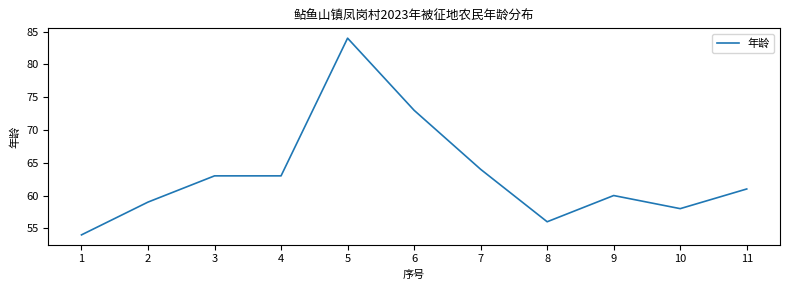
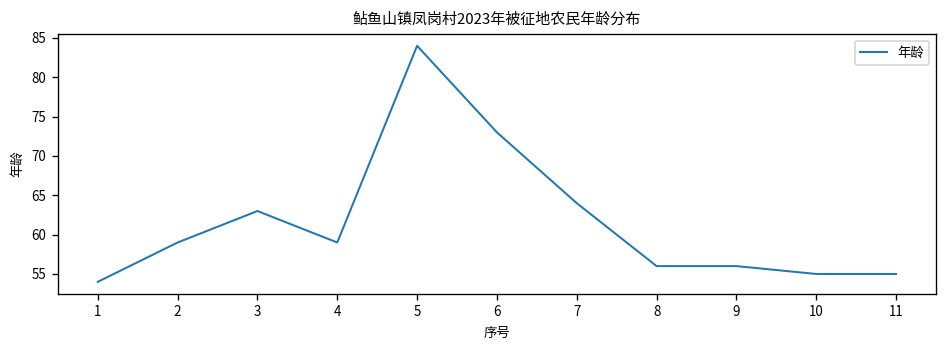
  {
    "1": 54,
    "2": 59,
    "3": 63,
-   "4": 63,
+   "4": 59,
    "5": 84,
    "6": 73,
    "7": 64,
    "8": 56,
-   "9": 60,
-   "10": 58,
-   "11": 61
+   "9": 56,
+   "10": 55,
+   "11": 55
  }
